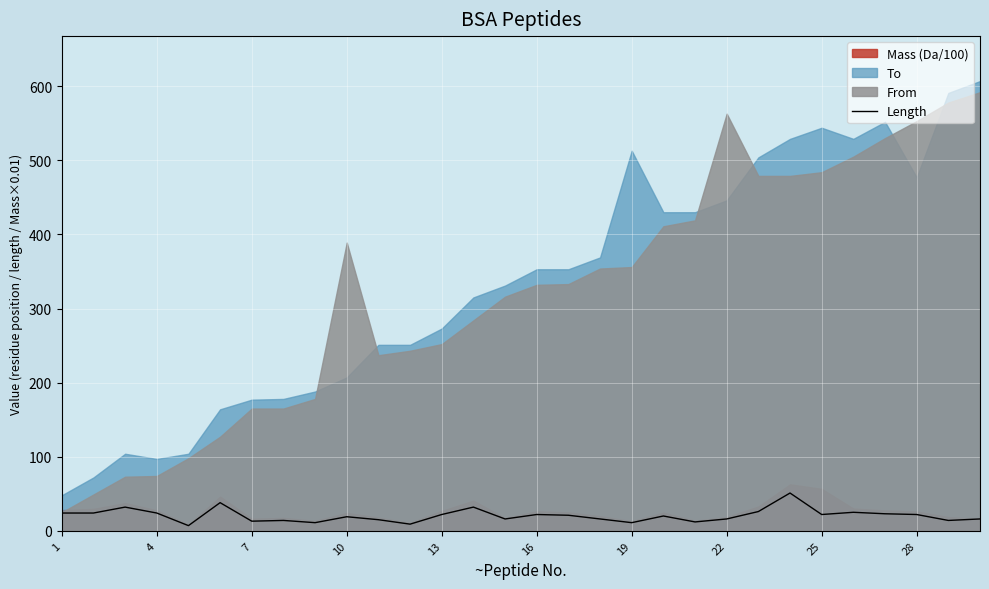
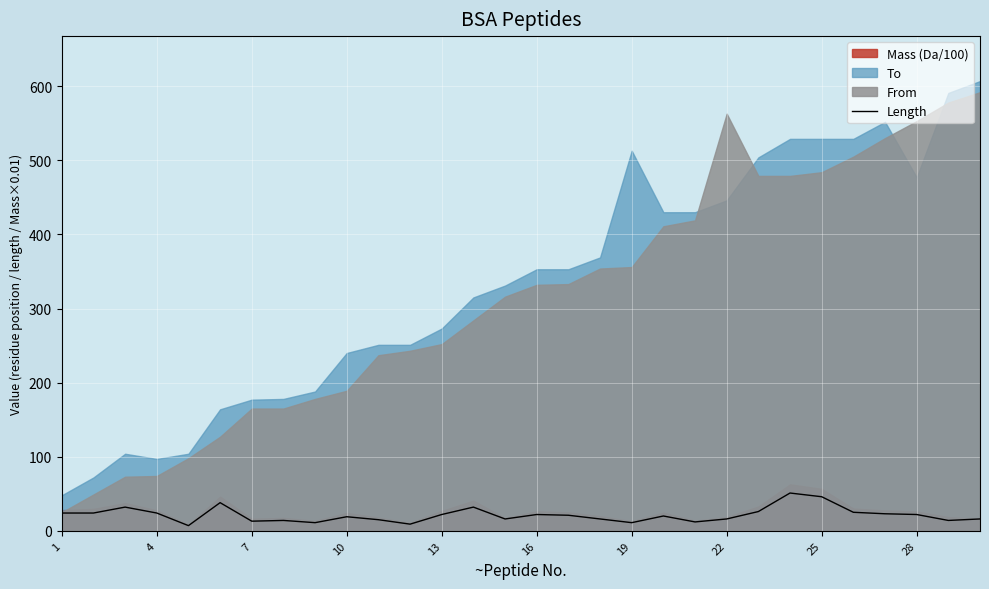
  {
    "Length": {
      "4": 20,
      "10": 20,
      "13": 20,
      "16": 20,
-     "25": 20,
+     "25": 50,
      "28": 20
    },
    "Mass (Da/100)": {
      "4": 30,
      "10": 20,
      "13": 30,
      "16": 30,
      "25": 60,
      "28": 30
    },
    "To": {
      "1": 50,
      "4": 100,
      "7": 180,
-     "10": 210,
+     "10": 240,
      "13": 270,
      "16": 350,
      "19": 510,
      "22": 450,
-     "25": 540,
+     "25": 530,
      "28": 480
    },
    "From": {
      "4": 70,
      "7": 170,
-     "10": 390,
+     "10": 190,
      "13": 250,
      "16": 330,
      "19": 360,
      "22": 560,
      "25": 480
    }
  }
